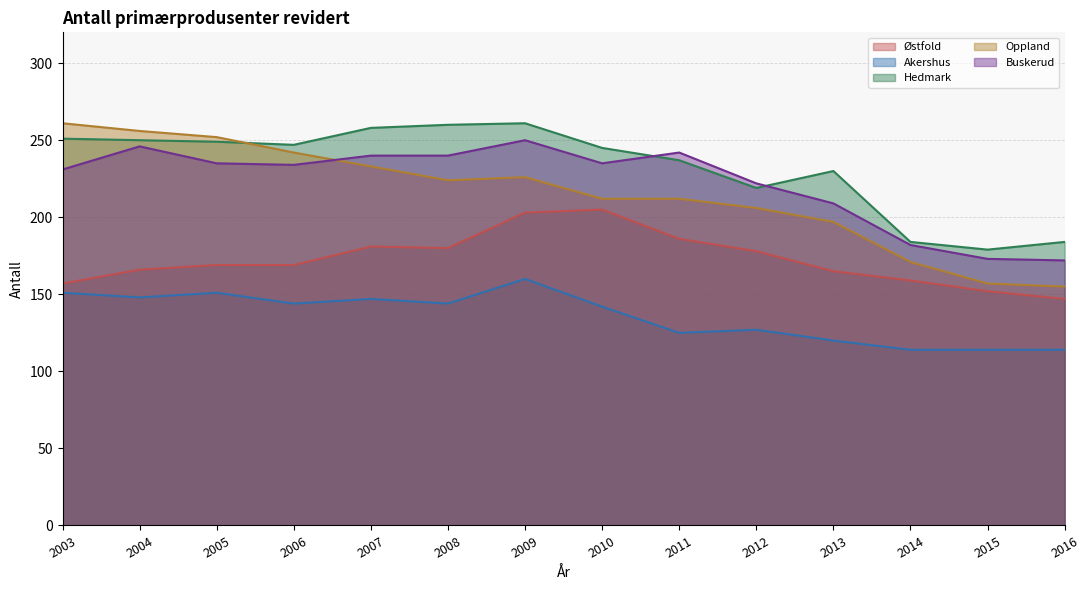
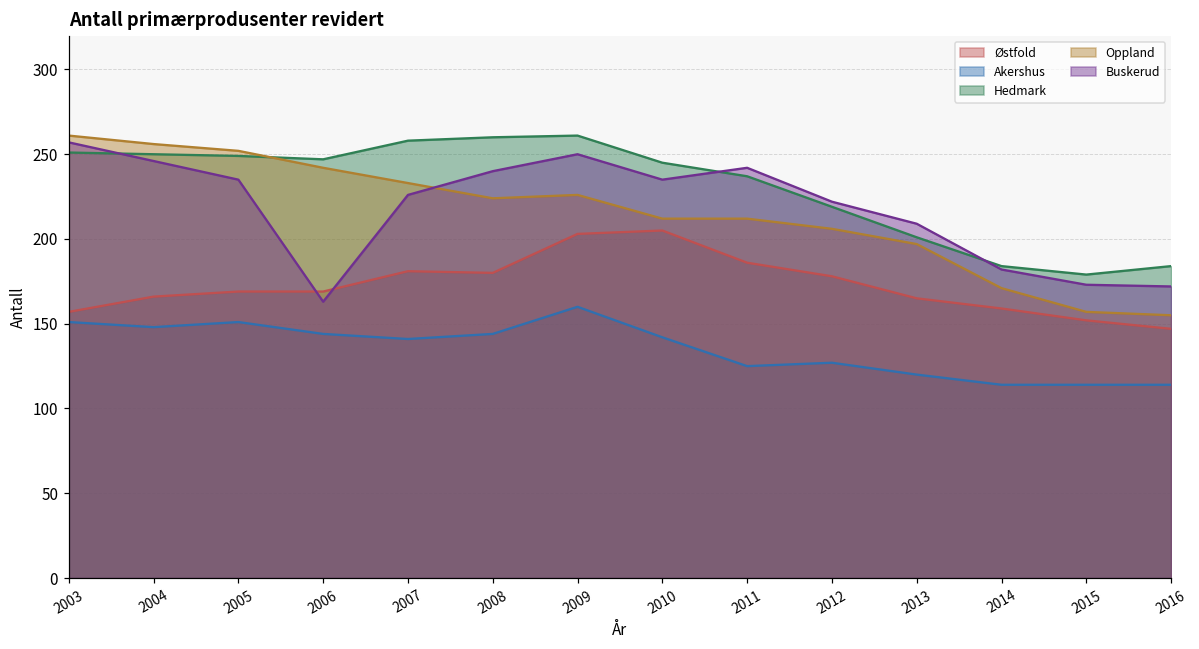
  {
    "Akershus": {
      "2003": 151,
      "2004": 148,
      "2005": 151,
      "2006": 144,
-     "2007": 147,
+     "2007": 141,
      "2008": 144,
      "2009": 160,
      "2010": 142,
      "2011": 125,
      "2012": 127,
      "2013": 120,
      "2014": 114,
      "2015": 114,
      "2016": 114
    },
    "Hedmark": {
      "2003": 251,
      "2004": 250,
      "2005": 249,
      "2006": 247,
      "2007": 258,
      "2008": 260,
      "2009": 261,
      "2010": 245,
      "2011": 237,
      "2012": 219,
-     "2013": 230,
+     "2013": 201,
      "2014": 184,
      "2015": 179,
      "2016": 184
    },
    "Buskerud": {
-     "2003": 231,
+     "2003": 257,
      "2004": 246,
      "2005": 235,
-     "2006": 234,
-     "2007": 240,
+     "2006": 163,
+     "2007": 226,
      "2008": 240,
      "2009": 250,
      "2010": 235,
      "2011": 242,
      "2012": 222,
      "2013": 209,
      "2014": 182,
      "2015": 173,
      "2016": 172
    }
  }
